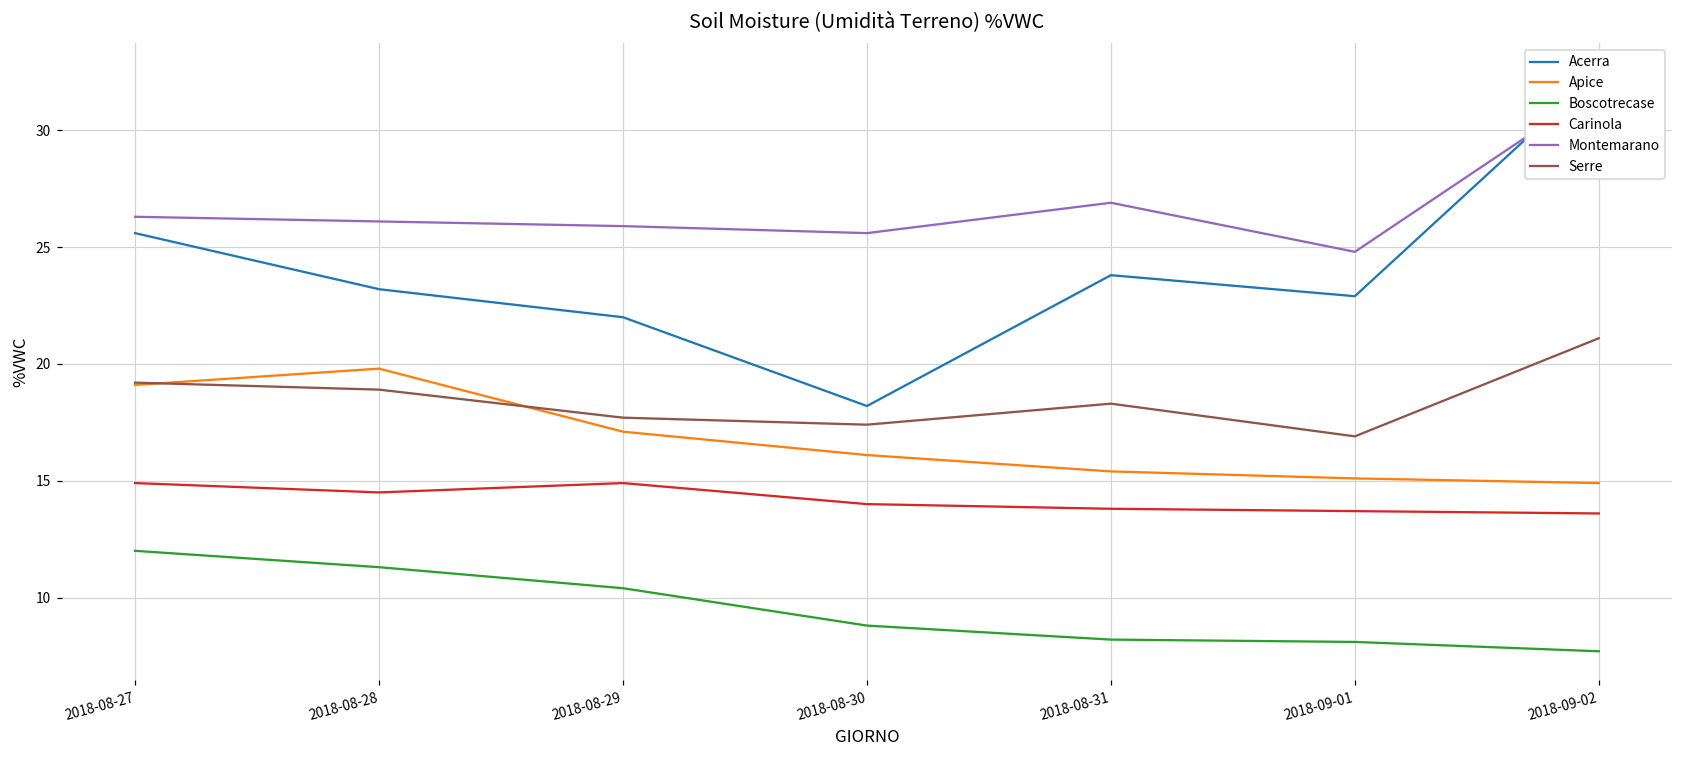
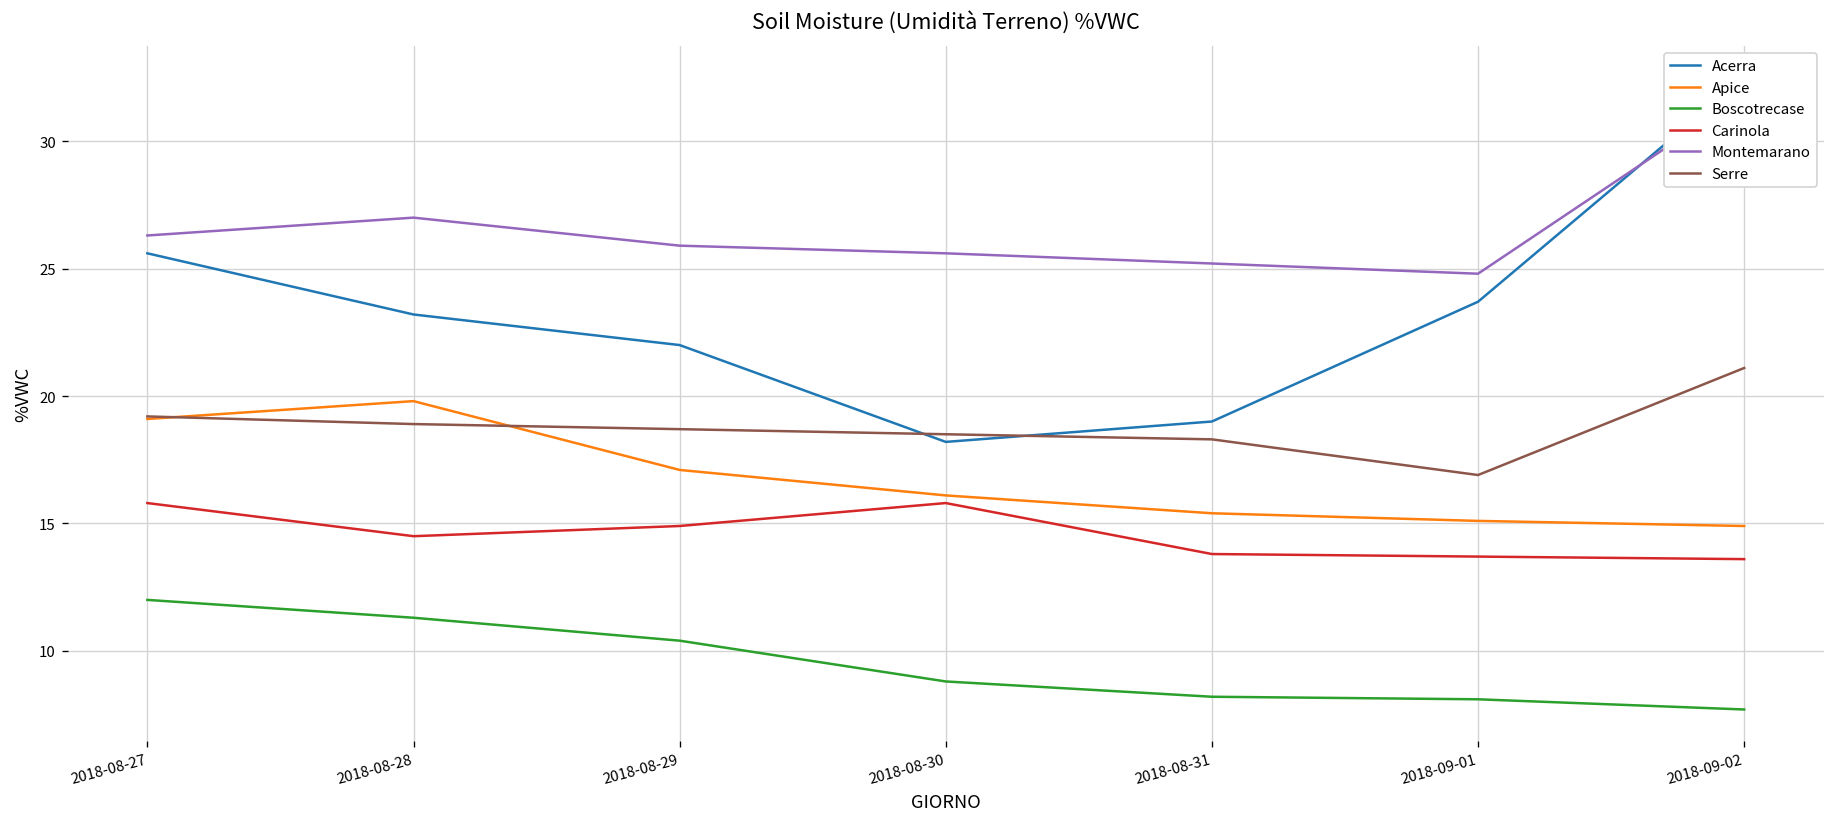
  {
    "Acerra": {
      "2018-08-27": 25.6,
      "2018-08-28": 23.2,
      "2018-08-29": 22.0,
      "2018-08-30": 18.2,
-     "2018-08-31": 23.8,
-     "2018-09-01": 22.9
+     "2018-08-31": 19.0,
+     "2018-09-01": 23.7
    },
    "Apice": {
      "2018-08-28": 19.8,
      "2018-08-29": 17.1,
      "2018-08-30": 16.1,
      "2018-08-31": 15.4,
      "2018-09-01": 15.1,
      "2018-09-02": 14.9
    },
    "Boscotrecase": {
      "2018-08-27": 12.0,
      "2018-08-28": 11.3,
      "2018-08-29": 10.4,
      "2018-08-30": 8.8,
      "2018-08-31": 8.2,
      "2018-09-01": 8.1,
      "2018-09-02": 7.7
    },
    "Carinola": {
-     "2018-08-27": 14.9,
+     "2018-08-27": 15.8,
      "2018-08-28": 14.5,
      "2018-08-29": 14.9,
-     "2018-08-30": 14.0,
+     "2018-08-30": 15.8,
      "2018-08-31": 13.8,
      "2018-09-01": 13.7,
      "2018-09-02": 13.6
    },
    "Montemarano": {
      "2018-08-27": 26.3,
-     "2018-08-28": 26.1,
+     "2018-08-28": 27.0,
      "2018-08-29": 25.9,
      "2018-08-30": 25.6,
-     "2018-08-31": 26.9,
+     "2018-08-31": 25.2,
      "2018-09-01": 24.8
    },
    "Serre": {
      "2018-08-28": 18.9,
-     "2018-08-29": 17.7,
-     "2018-08-30": 17.4,
+     "2018-08-29": 18.7,
+     "2018-08-30": 18.5,
      "2018-08-31": 18.3,
      "2018-09-01": 16.9,
      "2018-09-02": 21.1
    }
  }
